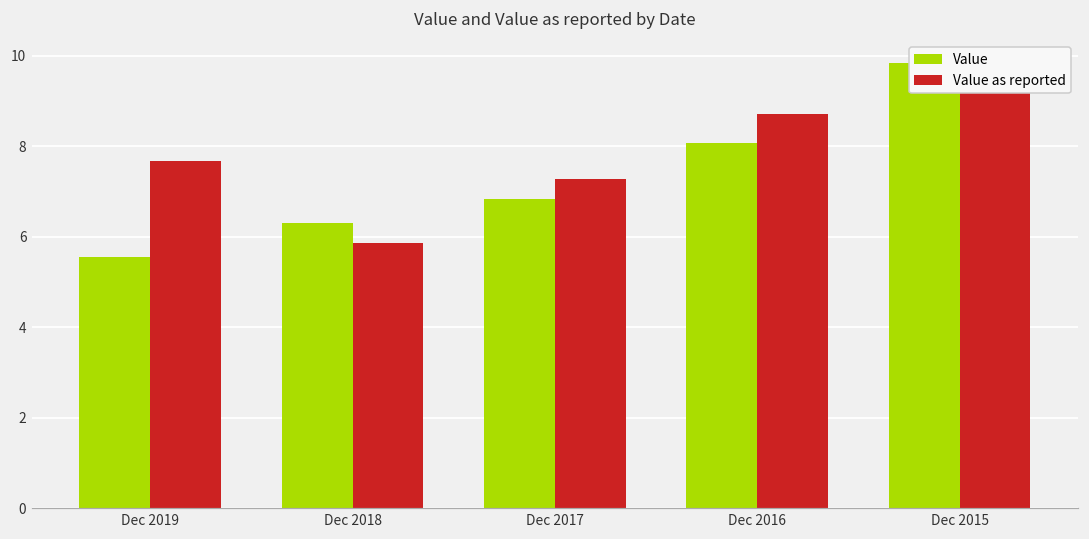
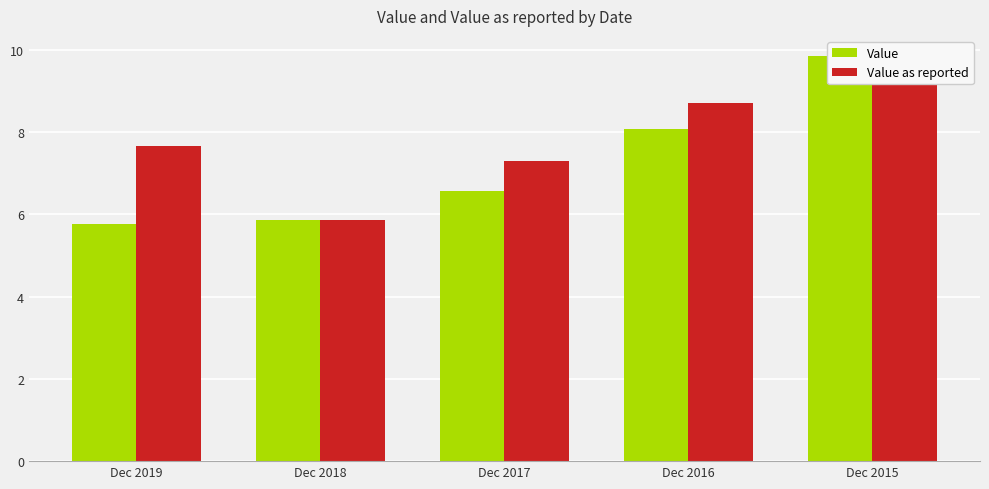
  {
    "Value": {
-     "Dec 2019": 5.6,
-     "Dec 2018": 6.3,
-     "Dec 2017": 6.8,
+     "Dec 2019": 5.8,
+     "Dec 2018": 5.9,
+     "Dec 2017": 6.6,
      "Dec 2016": 8.1
    },
    "Value as reported": {
      "Dec 2019": 7.7,
      "Dec 2018": 5.9,
      "Dec 2017": 7.3,
      "Dec 2016": 8.7
    }
  }
